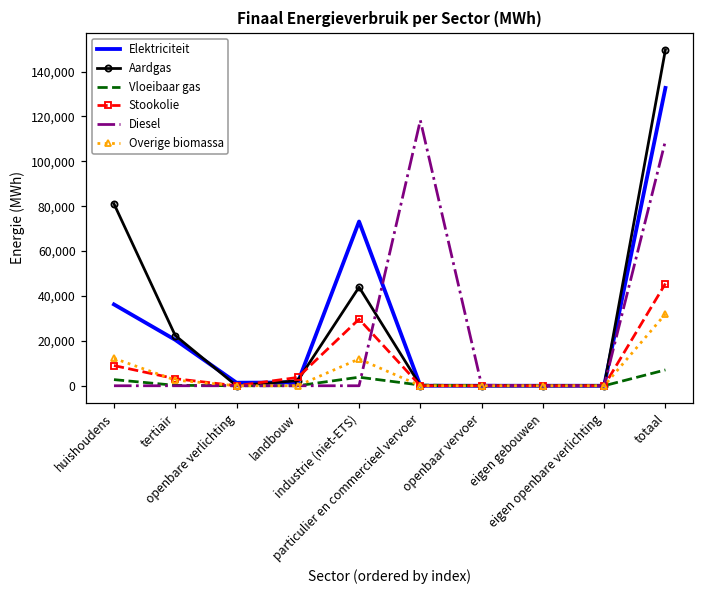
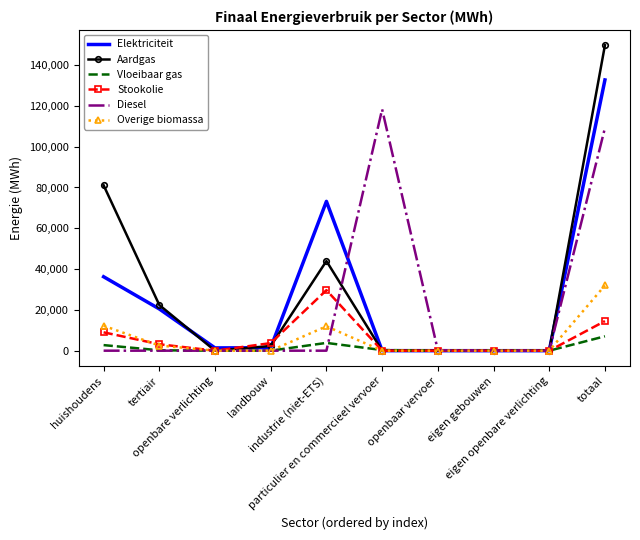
  {
    "Elektriciteit": {
      "huishoudens": "36,000",
      "tertiair": "20,000",
      "openbare verlichting": "1,000",
      "industrie (niet-ETS)": "73,000",
      "totaal": "133,000"
    },
    "Aardgas": {
      "huishoudens": "81,000",
      "tertiair": "22,000",
      "industrie (niet-ETS)": "44,000",
      "totaal": "150,000"
    },
    "Vloeibaar gas": {
      "huishoudens": "3,000",
      "industrie (niet-ETS)": "4,000",
      "totaal": "7,000"
    },
    "Stookolie": {
      "huishoudens": "9,000",
      "landbouw": "4,000",
      "industrie (niet-ETS)": "30,000",
-     "totaal": "46,000"
+     "totaal": "15,000"
    },
    "Diesel": {
      "huishoudens": "0",
      "industrie (niet-ETS)": "0",
      "particulier en commercieel vervoer": "118,000",
      "totaal": "109,000"
    },
    "Overige biomassa": {
      "huishoudens": "12,000",
      "industrie (niet-ETS)": "12,000",
      "totaal": "32,000"
    }
  }
